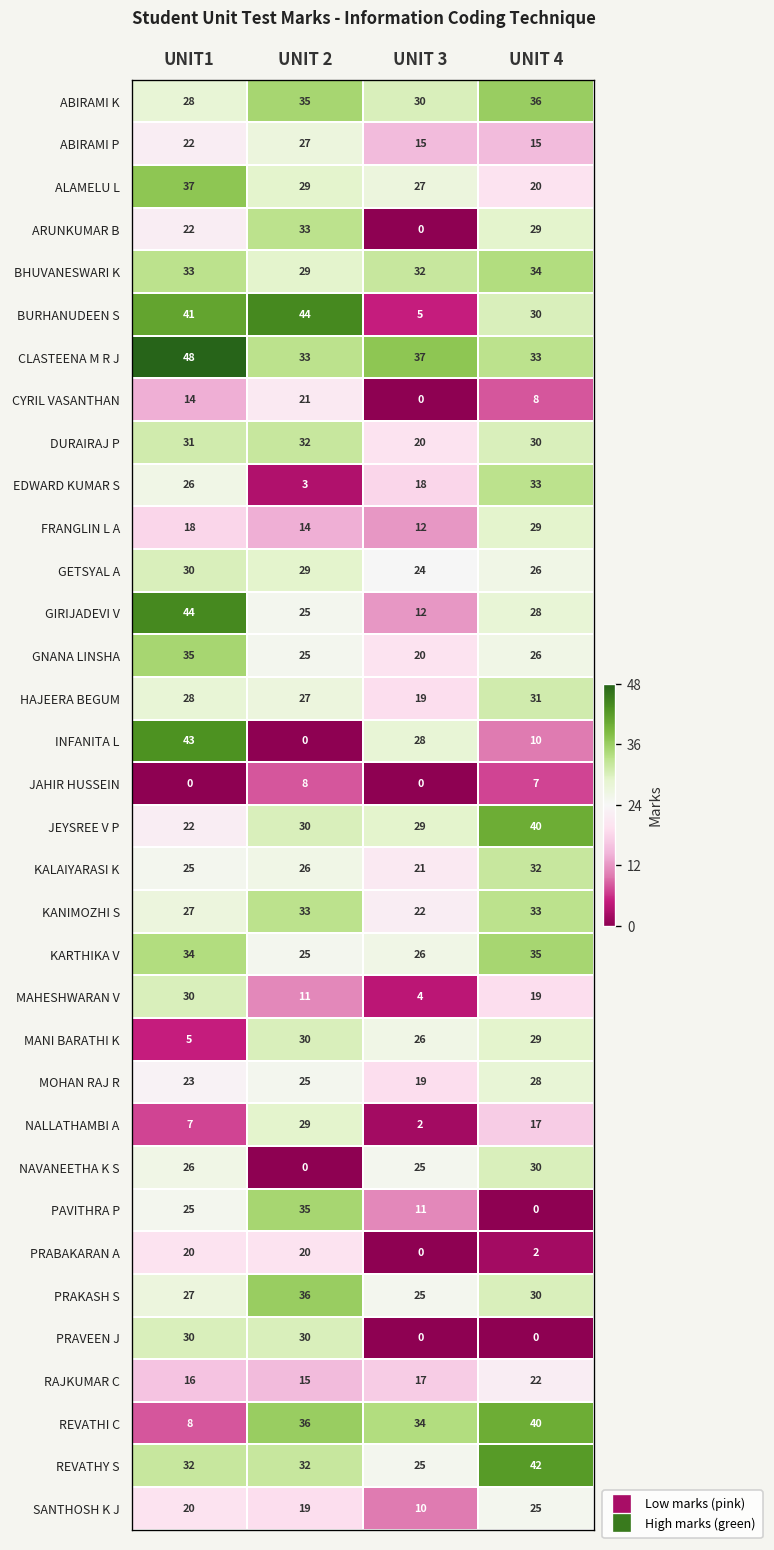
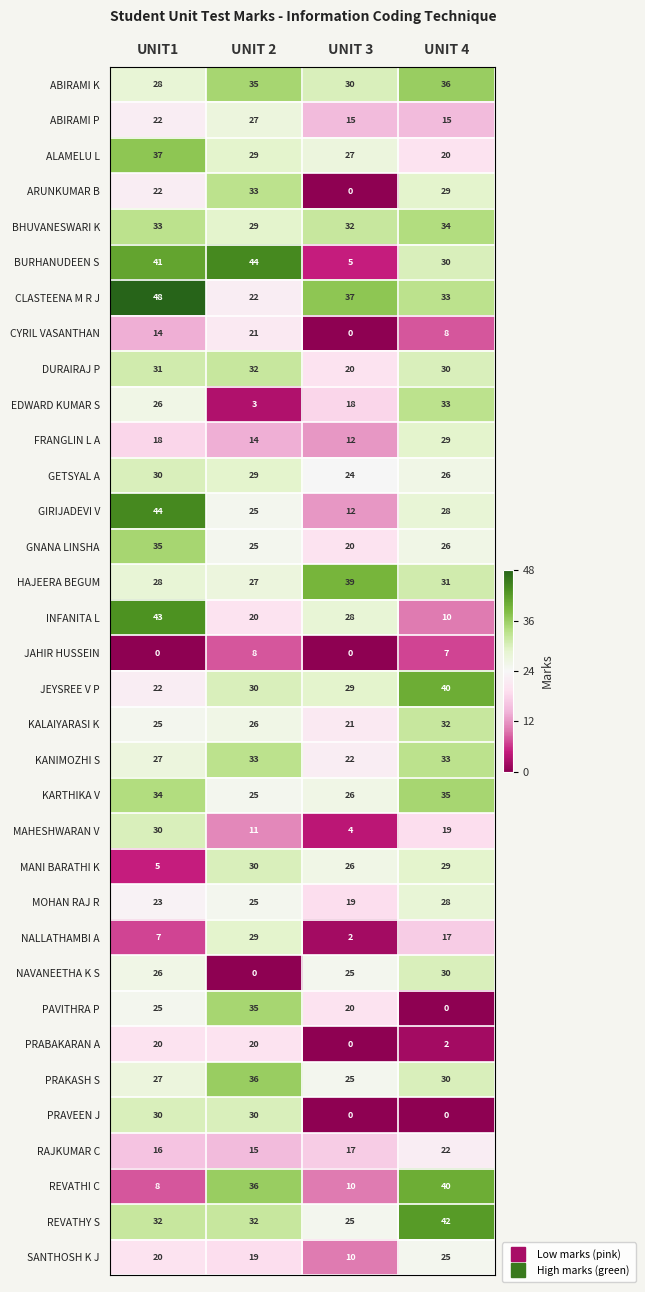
  {
    "ABIRAMI K": {
      "UNIT1": 28,
      "UNIT 2": 35,
      "UNIT 3": 30,
      "UNIT 4": 36
    },
    "ABIRAMI P": {
      "UNIT1": 22,
      "UNIT 2": 27,
      "UNIT 3": 15,
      "UNIT 4": 15
    },
    "ALAMELU L": {
      "UNIT1": 37,
      "UNIT 2": 29,
      "UNIT 3": 27,
      "UNIT 4": 20
    },
    "ARUNKUMAR B": {
      "UNIT1": 22,
      "UNIT 2": 33,
      "UNIT 3": 0,
      "UNIT 4": 29
    },
    "BHUVANESWARI K": {
      "UNIT1": 33,
      "UNIT 2": 29,
      "UNIT 3": 32,
      "UNIT 4": 34
    },
    "BURHANUDEEN S": {
      "UNIT1": 41,
      "UNIT 2": 44,
      "UNIT 3": 5,
      "UNIT 4": 30
    },
    "CLASTEENA M R J": {
      "UNIT1": 48,
-     "UNIT 2": 33,
+     "UNIT 2": 22,
      "UNIT 3": 37,
      "UNIT 4": 33
    },
    "CYRIL VASANTHAN": {
      "UNIT1": 14,
      "UNIT 2": 21,
      "UNIT 3": 0,
      "UNIT 4": 8
    },
    "DURAIRAJ P": {
      "UNIT1": 31,
      "UNIT 2": 32,
      "UNIT 3": 20,
      "UNIT 4": 30
    },
    "EDWARD KUMAR S": {
      "UNIT1": 26,
      "UNIT 2": 3,
      "UNIT 3": 18,
      "UNIT 4": 33
    },
    "FRANGLIN L A": {
      "UNIT1": 18,
      "UNIT 2": 14,
      "UNIT 3": 12,
      "UNIT 4": 29
    },
    "GETSYAL A": {
      "UNIT1": 30,
      "UNIT 2": 29,
      "UNIT 3": 24,
      "UNIT 4": 26
    },
    "GIRIJADEVI V": {
      "UNIT1": 44,
      "UNIT 2": 25,
      "UNIT 3": 12,
      "UNIT 4": 28
    },
    "GNANA LINSHA": {
      "UNIT1": 35,
      "UNIT 2": 25,
      "UNIT 3": 20,
      "UNIT 4": 26
    },
    "HAJEERA BEGUM": {
      "UNIT1": 28,
      "UNIT 2": 27,
-     "UNIT 3": 19,
+     "UNIT 3": 39,
      "UNIT 4": 31
    },
    "INFANITA L": {
      "UNIT1": 43,
-     "UNIT 2": 0,
+     "UNIT 2": 20,
      "UNIT 3": 28,
      "UNIT 4": 10
    },
    "JAHIR HUSSEIN": {
      "UNIT1": 0,
      "UNIT 2": 8,
      "UNIT 3": 0,
      "UNIT 4": 7
    },
    "JEYSREE V P": {
      "UNIT1": 22,
      "UNIT 2": 30,
      "UNIT 3": 29,
      "UNIT 4": 40
    },
    "KALAIYARASI K": {
      "UNIT1": 25,
      "UNIT 2": 26,
      "UNIT 3": 21,
      "UNIT 4": 32
    },
    "KANIMOZHI S": {
      "UNIT1": 27,
      "UNIT 2": 33,
      "UNIT 3": 22,
      "UNIT 4": 33
    },
    "KARTHIKA V": {
      "UNIT1": 34,
      "UNIT 2": 25,
      "UNIT 3": 26,
      "UNIT 4": 35
    },
    "MAHESHWARAN V": {
      "UNIT1": 30,
      "UNIT 2": 11,
      "UNIT 3": 4,
      "UNIT 4": 19
    },
    "MANI BARATHI K": {
      "UNIT1": 5,
      "UNIT 2": 30,
      "UNIT 3": 26,
      "UNIT 4": 29
    },
    "MOHAN RAJ R": {
      "UNIT1": 23,
      "UNIT 2": 25,
      "UNIT 3": 19,
      "UNIT 4": 28
    },
    "NALLATHAMBI A": {
      "UNIT1": 7,
      "UNIT 2": 29,
      "UNIT 3": 2,
      "UNIT 4": 17
    },
    "NAVANEETHA K S": {
      "UNIT1": 26,
      "UNIT 2": 0,
      "UNIT 3": 25,
      "UNIT 4": 30
    },
    "PAVITHRA P": {
      "UNIT1": 25,
      "UNIT 2": 35,
-     "UNIT 3": 11,
+     "UNIT 3": 20,
      "UNIT 4": 0
    },
    "PRABAKARAN A": {
      "UNIT1": 20,
      "UNIT 2": 20,
      "UNIT 3": 0,
      "UNIT 4": 2
    },
    "PRAKASH S": {
      "UNIT1": 27,
      "UNIT 2": 36,
      "UNIT 3": 25,
      "UNIT 4": 30
    },
    "PRAVEEN J": {
      "UNIT1": 30,
      "UNIT 2": 30,
      "UNIT 3": 0,
      "UNIT 4": 0
    },
    "RAJKUMAR C": {
      "UNIT1": 16,
      "UNIT 2": 15,
      "UNIT 3": 17,
      "UNIT 4": 22
    },
    "REVATHI C": {
      "UNIT1": 8,
      "UNIT 2": 36,
-     "UNIT 3": 34,
+     "UNIT 3": 10,
      "UNIT 4": 40
    },
    "REVATHY S": {
      "UNIT1": 32,
      "UNIT 2": 32,
      "UNIT 3": 25,
      "UNIT 4": 42
    },
    "SANTHOSH K J": {
      "UNIT1": 20,
      "UNIT 2": 19,
      "UNIT 3": 10,
      "UNIT 4": 25
    }
  }
